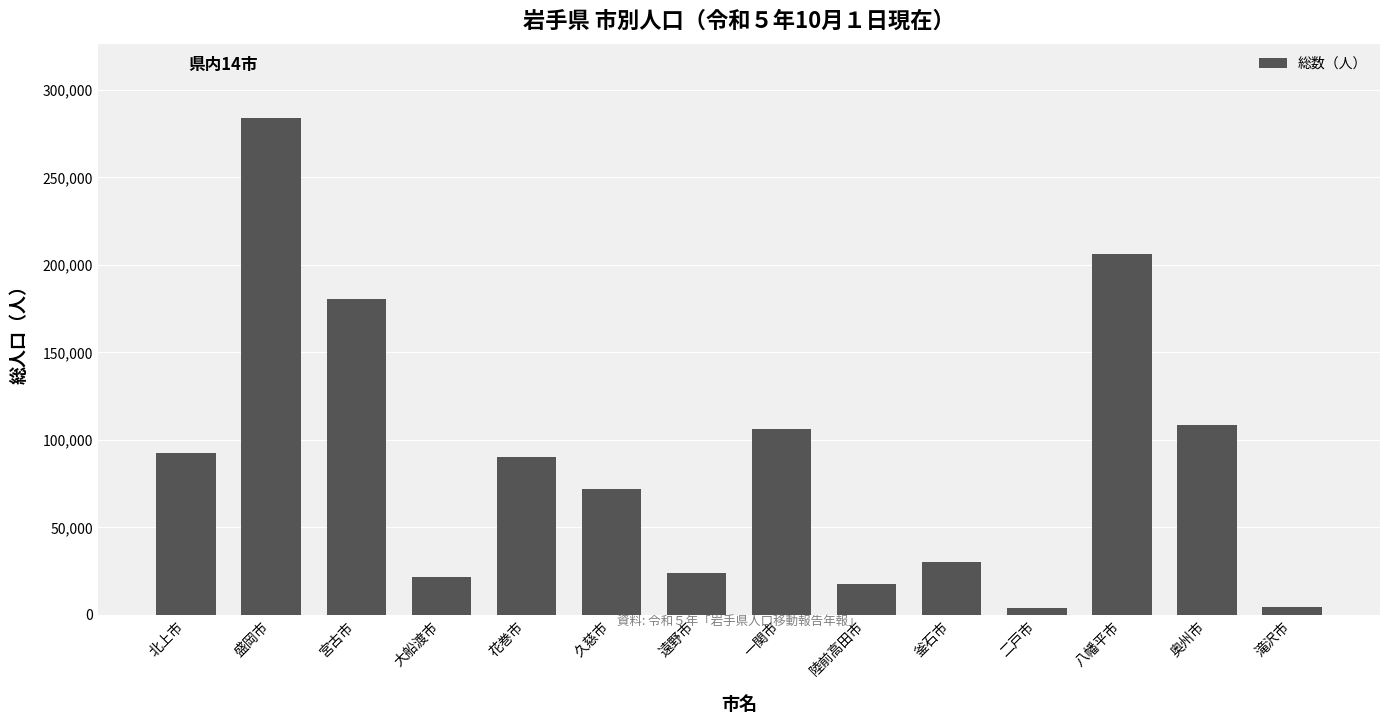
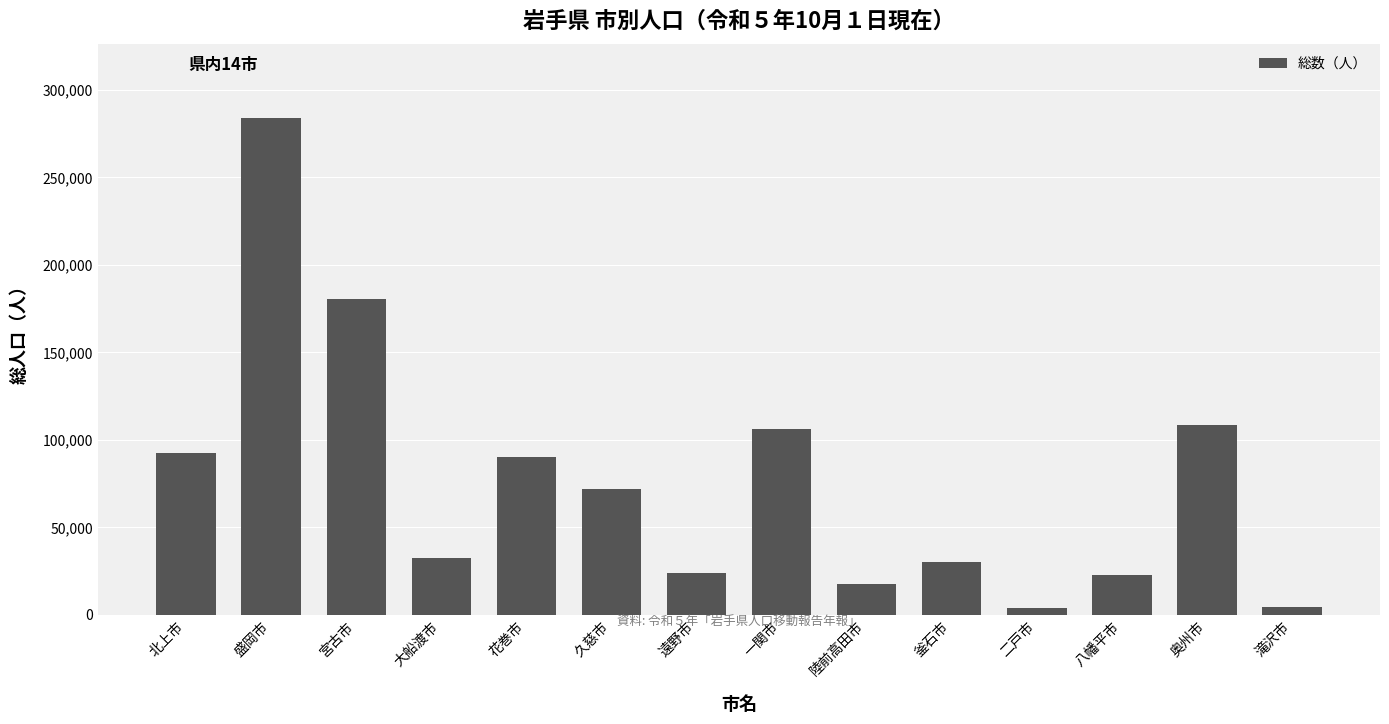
  {
    "北上市": "92,000",
    "盛岡市": "284,000",
    "宮古市": "181,000",
-   "大船渡市": "21,000",
+   "大船渡市": "32,000",
    "花巻市": "90,000",
    "久慈市": "72,000",
    "遠野市": "24,000",
    "一関市": "106,000",
    "陸前高田市": "17,000",
    "釜石市": "30,000",
    "二戸市": "4,000",
-   "八幡平市": "206,000",
+   "八幡平市": "23,000",
    "奥州市": "108,000",
    "滝沢市": "4,000"
  }
